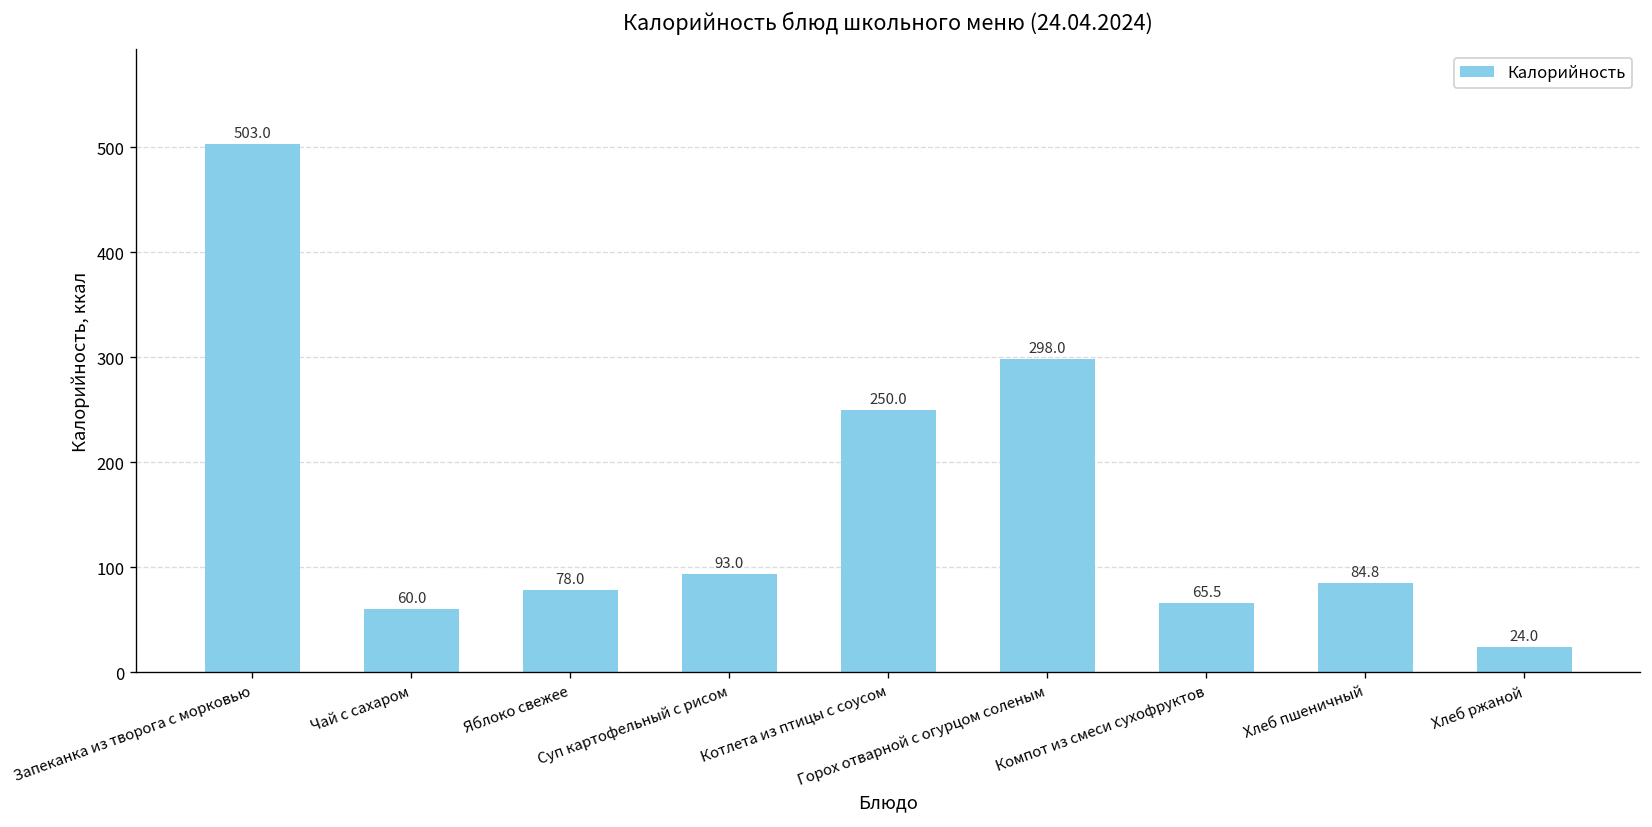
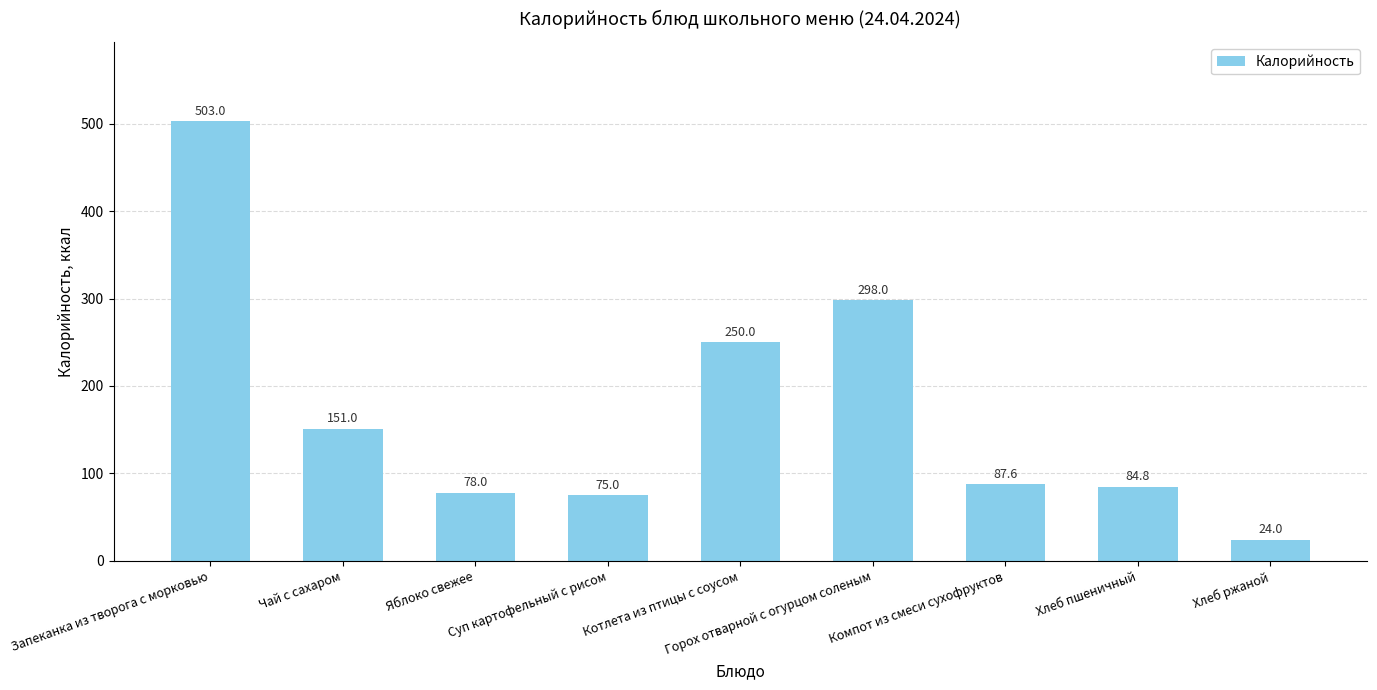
  {
    "Запеканка из творога с морковью": 503.0,
-   "Чай с сахаром": 60.0,
+   "Чай с сахаром": 151.0,
    "Яблоко свежее": 78.0,
-   "Суп картофельный с рисом": 93.0,
+   "Суп картофельный с рисом": 75.0,
    "Котлета из птицы с соусом": 250.0,
    "Горох отварной с огурцом соленым": 298.0,
-   "Компот из смеси сухофруктов": 65.5,
+   "Компот из смеси сухофруктов": 87.6,
    "Хлеб пшеничный": 84.8,
    "Хлеб ржаной": 24.0
  }
